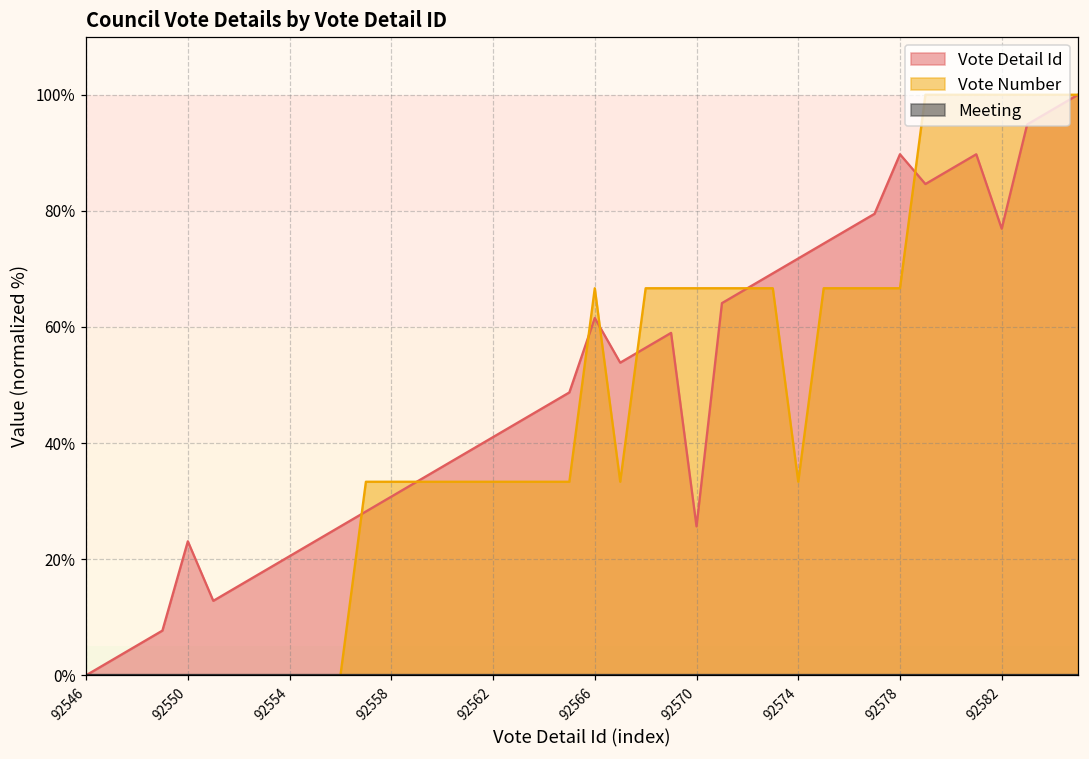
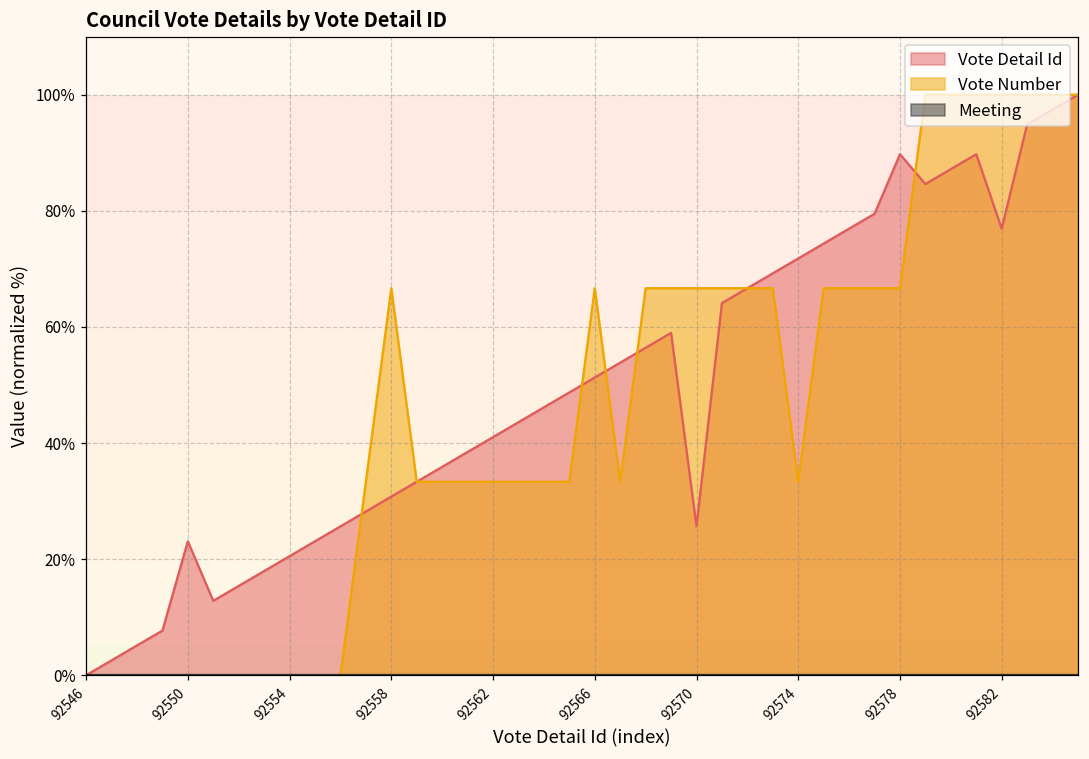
  {
    "Vote Detail Id": {
      "92550": "23%",
      "92554": "21%",
      "92558": "31%",
      "92562": "41%",
-     "92566": "62%",
+     "92566": "51%",
      "92570": "26%",
      "92574": "72%",
      "92578": "90%",
      "92582": "77%"
    },
    "Vote Number": {
-     "92558": "33%",
+     "92558": "67%",
      "92562": "33%",
      "92566": "67%",
      "92570": "67%",
      "92574": "33%",
      "92578": "67%"
    },
    "Meeting": {
      "92558": "0%",
      "92562": "0%",
      "92566": "0%",
      "92570": "0%",
      "92574": "0%",
      "92578": "0%",
      "92582": "0%"
    }
  }
